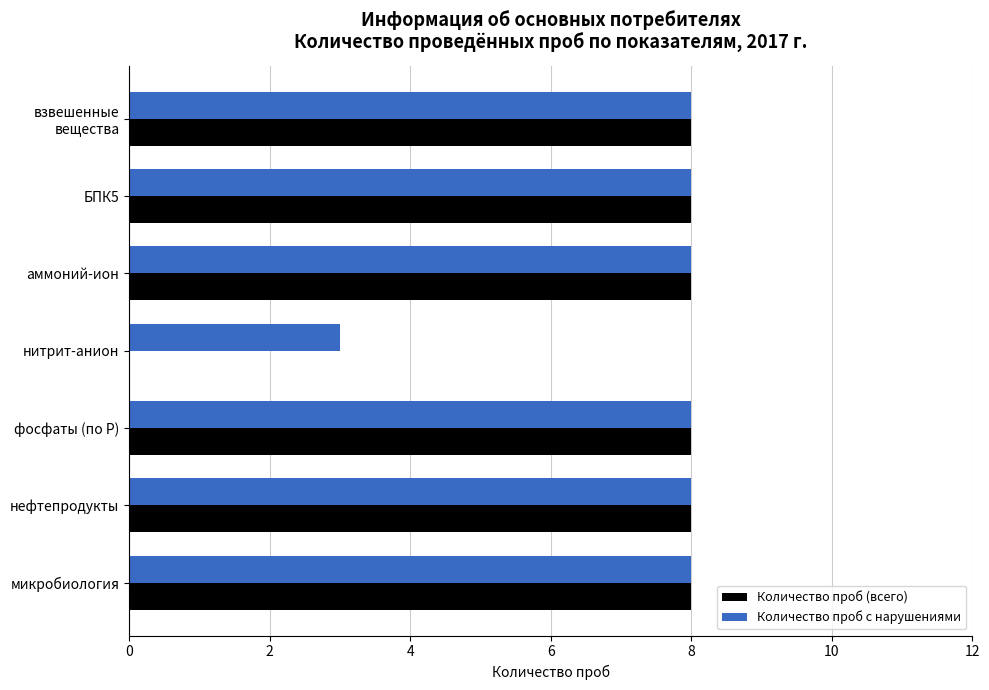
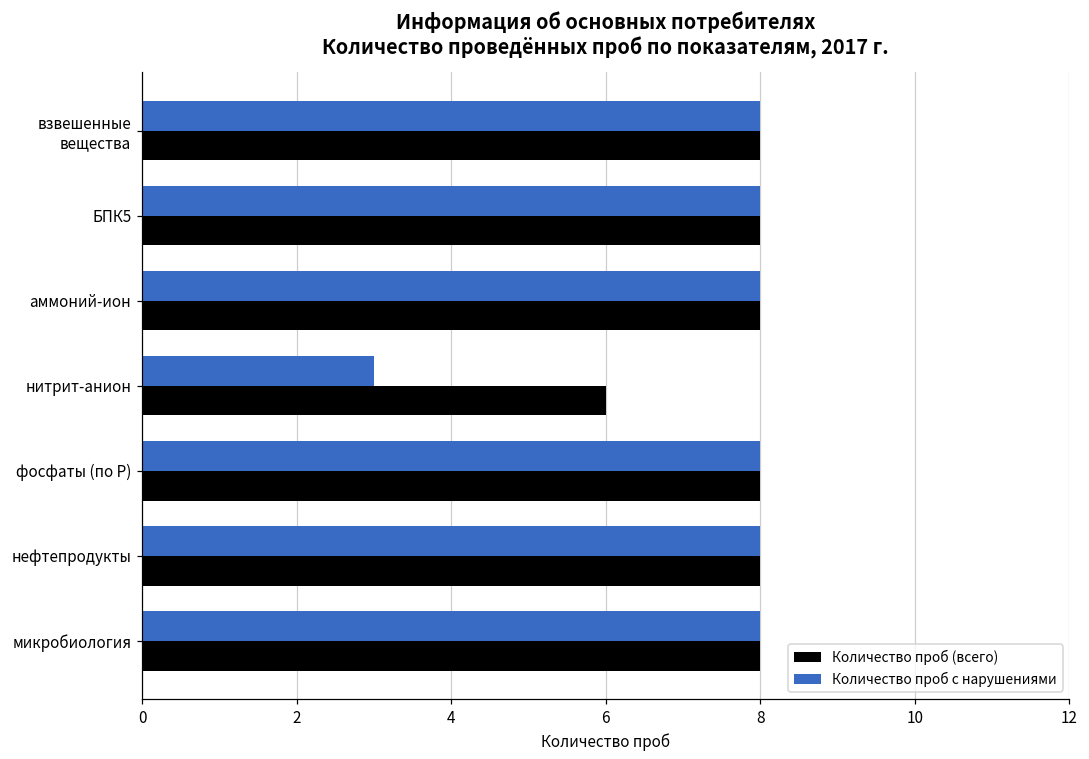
  {
    "Количество проб (всего)": {
      "взвешенные вещества": 8,
      "БПК5": 8,
      "аммоний-ион": 8,
-     "нитрит-анион": 0,
+     "нитрит-анион": 6,
      "фосфаты (по P)": 8,
      "нефтепродукты": 8,
      "микробиология": 8
    },
    "Количество проб с нарушениями": {
      "взвешенные вещества": 8,
      "БПК5": 8,
      "аммоний-ион": 8,
      "нитрит-анион": 3,
      "фосфаты (по P)": 8,
      "нефтепродукты": 8,
      "микробиология": 8
    }
  }
